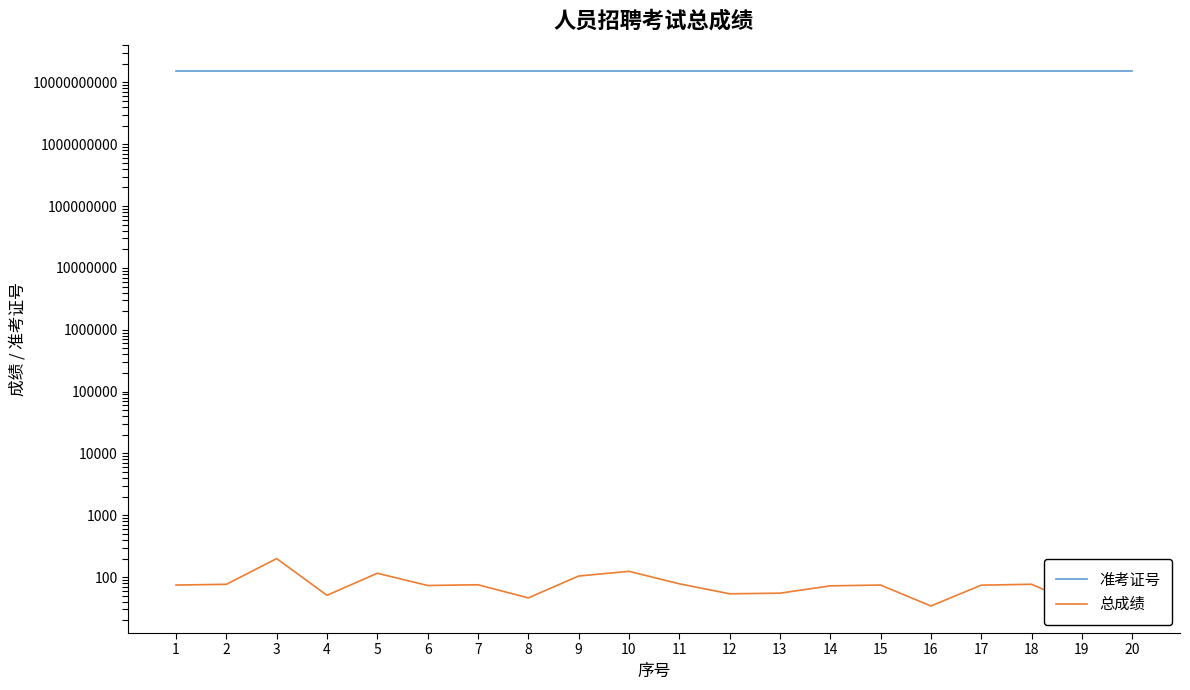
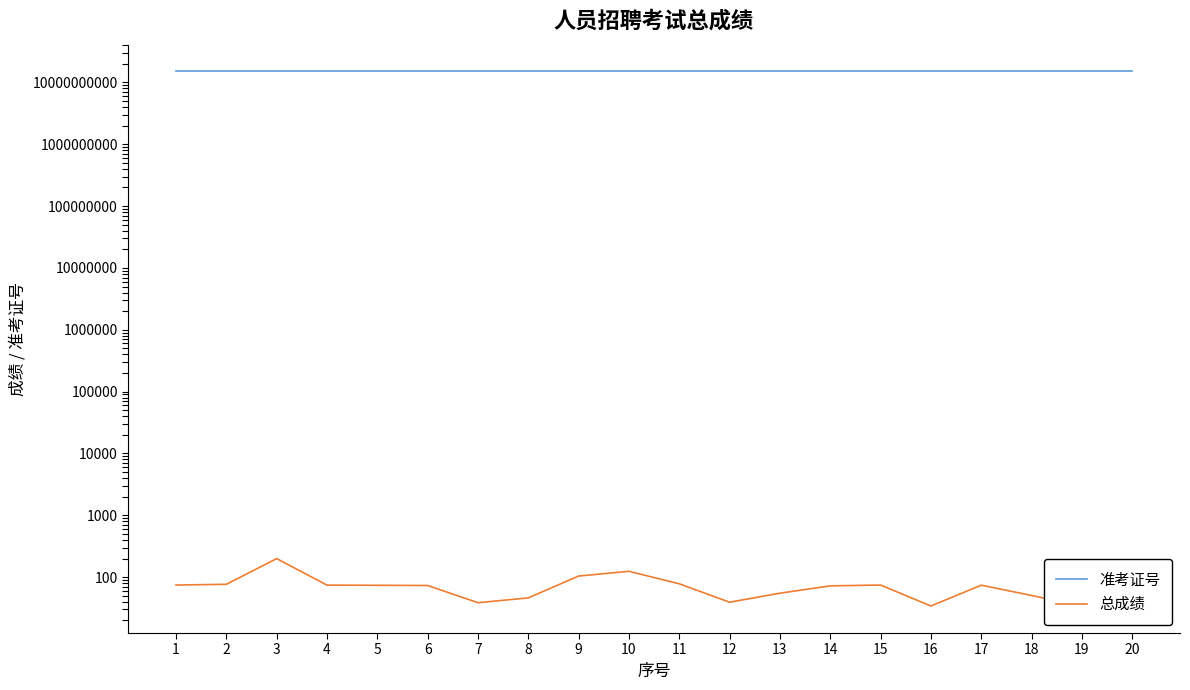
  {
    "准考证号": {
      "1": 15000000000,
      "2": 15000000000,
      "3": 15000000000,
      "4": 15000000000,
      "5": 15000000000,
      "6": 15000000000,
      "7": 15000000000,
      "8": 15000000000,
      "9": 15000000000,
      "10": 15000000000,
      "11": 15000000000,
      "12": 15000000000,
      "13": 15000000000,
      "14": 15000000000,
      "15": 15000000000,
      "16": 15000000000,
      "17": 15000000000,
      "18": 15000000000,
      "19": 15000000000,
      "20": 15000000000
    },
    "总成绩": {
      "1": 70,
      "2": 80,
      "3": 200,
-     "4": 50,
-     "5": 120,
+     "4": 70,
+     "5": 70,
      "6": 70,
-     "7": 80,
+     "7": 40,
      "8": 50,
      "9": 100,
      "10": 120,
      "11": 80,
-     "12": 50,
+     "12": 40,
      "13": 50,
      "14": 70,
      "15": 70,
      "16": 30,
      "17": 70,
-     "18": 80
+     "18": 50
    }
  }
